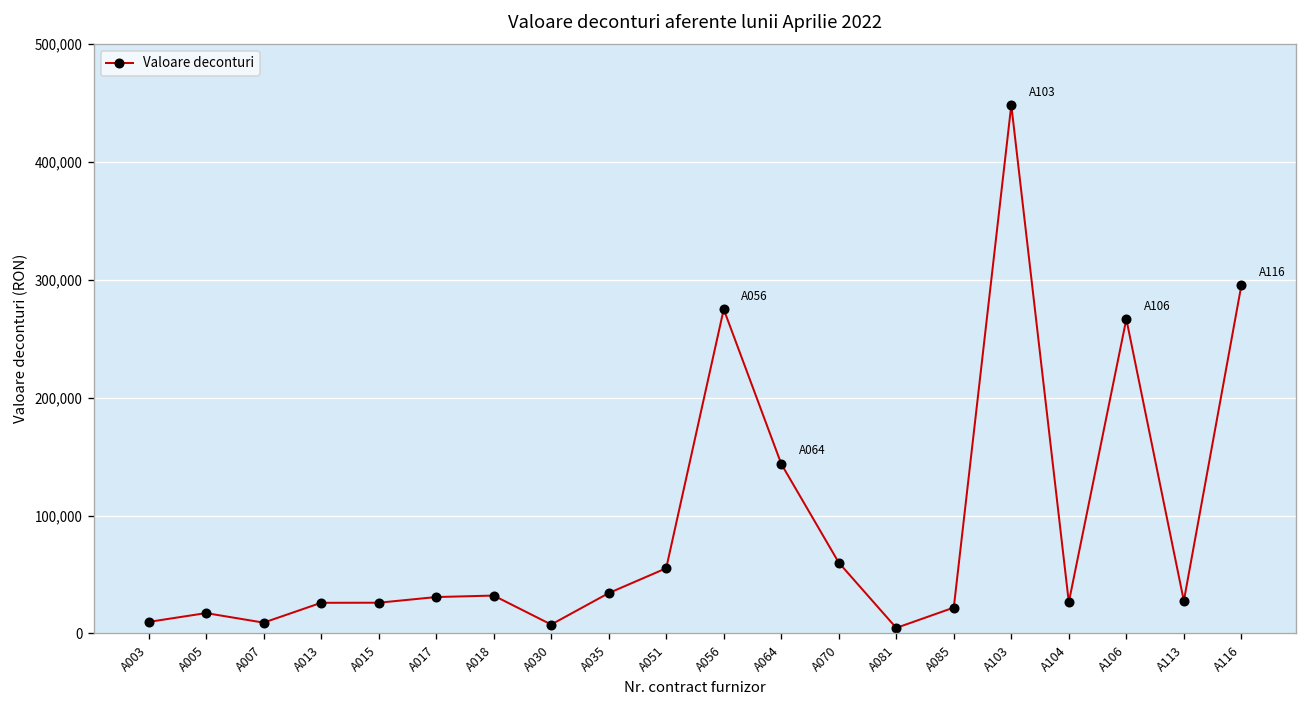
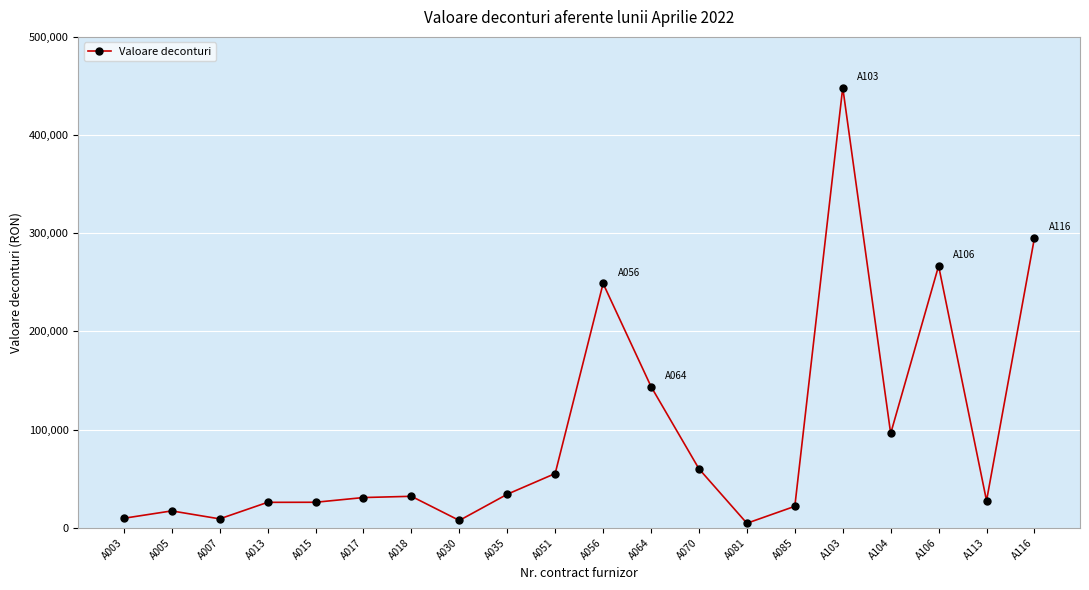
  {
    "A003": "10,000",
    "A005": "20,000",
    "A007": "10,000",
    "A013": "30,000",
    "A015": "30,000",
    "A017": "30,000",
    "A018": "30,000",
    "A030": "10,000",
    "A035": "30,000",
    "A051": "60,000",
-   "A056": "280,000",
+   "A056": "250,000",
    "A064": "140,000",
    "A070": "60,000",
    "A081": "0",
    "A085": "20,000",
    "A103": "450,000",
-   "A104": "30,000",
+   "A104": "100,000",
    "A106": "270,000",
    "A113": "30,000",
    "A116": "300,000"
  }
